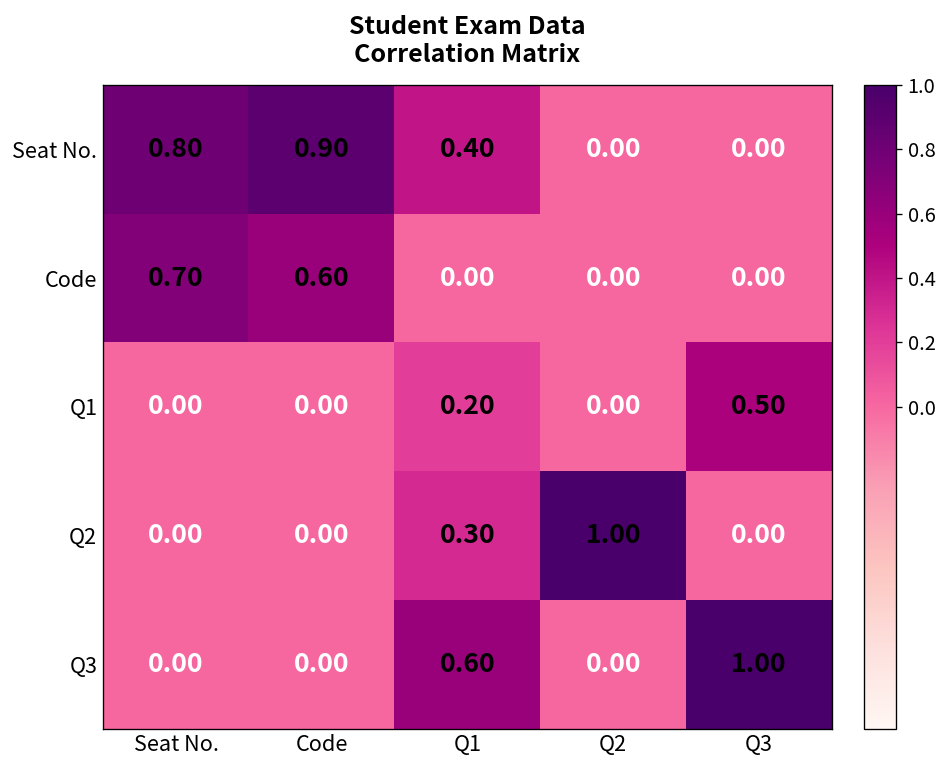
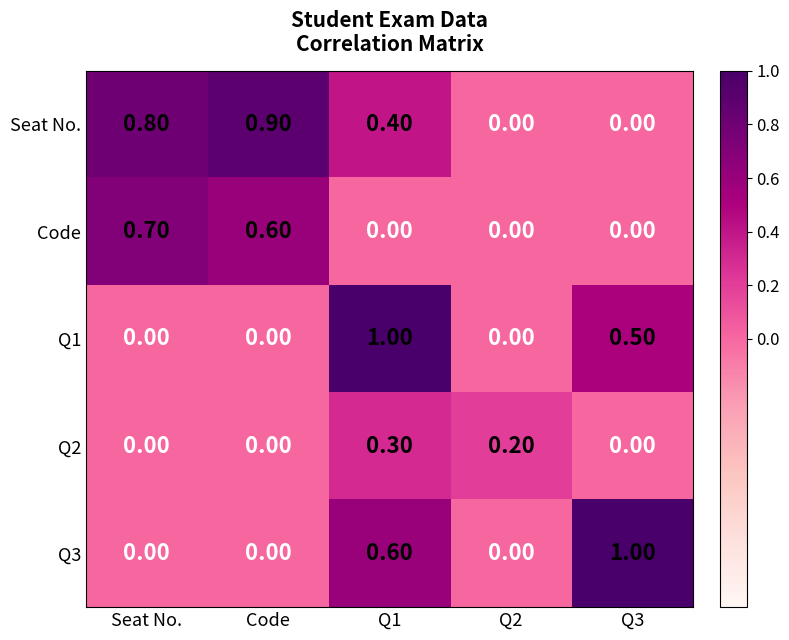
  {
    "Seat No.": {
      "Seat No.": 0.80,
      "Code": 0.90,
      "Q1": 0.40,
      "Q2": 0.00,
      "Q3": 0.00
    },
    "Code": {
      "Seat No.": 0.70,
      "Code": 0.60,
      "Q1": 0.00,
      "Q2": 0.00,
      "Q3": 0.00
    },
    "Q1": {
      "Seat No.": 0.00,
      "Code": 0.00,
-     "Q1": 0.20,
+     "Q1": 1.00,
      "Q2": 0.00,
      "Q3": 0.50
    },
    "Q2": {
      "Seat No.": 0.00,
      "Code": 0.00,
      "Q1": 0.30,
-     "Q2": 1.00,
+     "Q2": 0.20,
      "Q3": 0.00
    },
    "Q3": {
      "Seat No.": 0.00,
      "Code": 0.00,
      "Q1": 0.60,
      "Q2": 0.00,
      "Q3": 1.00
    }
  }
